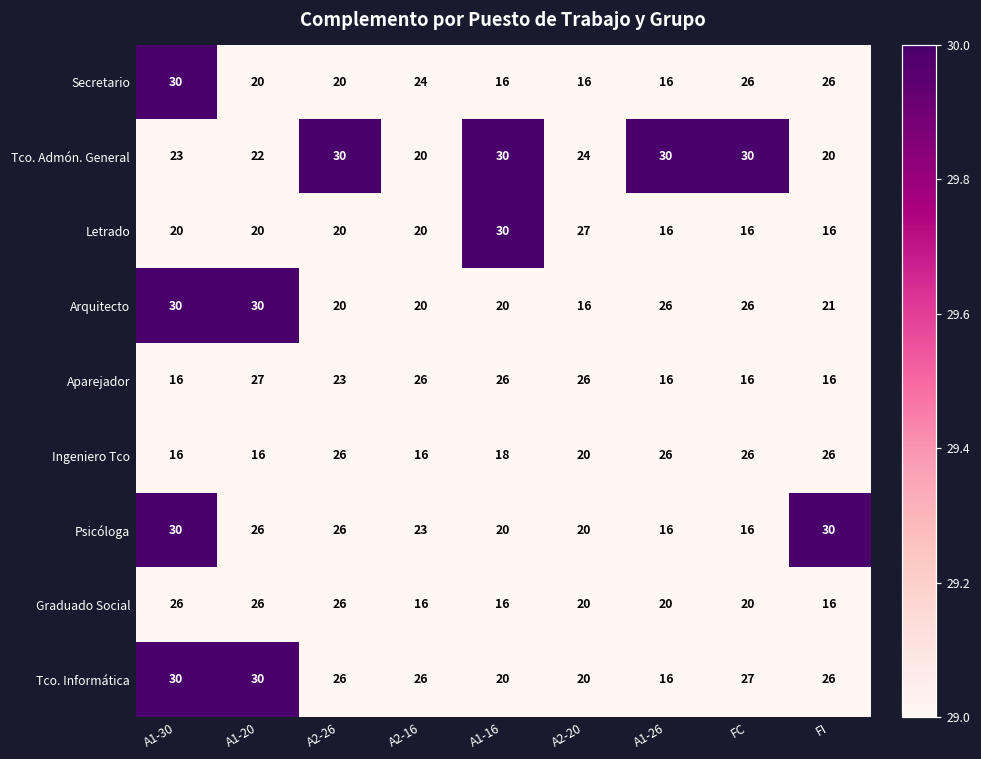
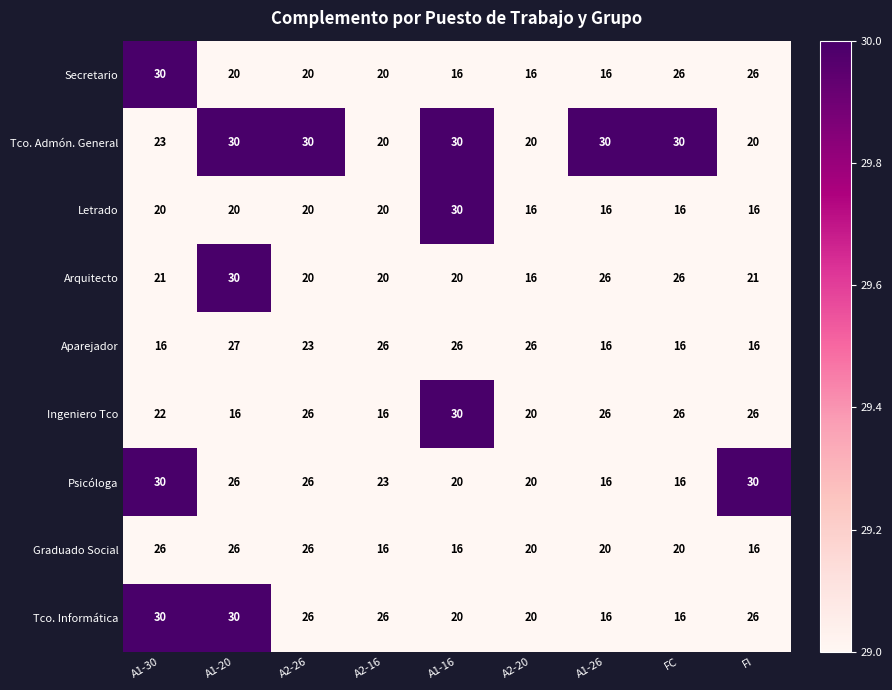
  {
    "Secretario": {
      "A1-30": 30,
      "A1-20": 20,
      "A2-26": 20,
-     "A2-16": 24,
+     "A2-16": 20,
      "A1-16": 16,
      "A2-20": 16,
      "A1-26": 16,
      "FC": 26,
      "FI": 26
    },
    "Tco. Admón. General": {
      "A1-30": 23,
-     "A1-20": 22,
+     "A1-20": 30,
      "A2-26": 30,
      "A2-16": 20,
      "A1-16": 30,
-     "A2-20": 24,
+     "A2-20": 20,
      "A1-26": 30,
      "FC": 30,
      "FI": 20
    },
    "Letrado": {
      "A1-30": 20,
      "A1-20": 20,
      "A2-26": 20,
      "A2-16": 20,
      "A1-16": 30,
-     "A2-20": 27,
+     "A2-20": 16,
      "A1-26": 16,
      "FC": 16,
      "FI": 16
    },
    "Arquitecto": {
-     "A1-30": 30,
+     "A1-30": 21,
      "A1-20": 30,
      "A2-26": 20,
      "A2-16": 20,
      "A1-16": 20,
      "A2-20": 16,
      "A1-26": 26,
      "FC": 26,
      "FI": 21
    },
    "Aparejador": {
      "A1-30": 16,
      "A1-20": 27,
      "A2-26": 23,
      "A2-16": 26,
      "A1-16": 26,
      "A2-20": 26,
      "A1-26": 16,
      "FC": 16,
      "FI": 16
    },
    "Ingeniero Tco": {
-     "A1-30": 16,
+     "A1-30": 22,
      "A1-20": 16,
      "A2-26": 26,
      "A2-16": 16,
-     "A1-16": 18,
+     "A1-16": 30,
      "A2-20": 20,
      "A1-26": 26,
      "FC": 26,
      "FI": 26
    },
    "Psicóloga": {
      "A1-30": 30,
      "A1-20": 26,
      "A2-26": 26,
      "A2-16": 23,
      "A1-16": 20,
      "A2-20": 20,
      "A1-26": 16,
      "FC": 16,
      "FI": 30
    },
    "Graduado Social": {
      "A1-30": 26,
      "A1-20": 26,
      "A2-26": 26,
      "A2-16": 16,
      "A1-16": 16,
      "A2-20": 20,
      "A1-26": 20,
      "FC": 20,
      "FI": 16
    },
    "Tco. Informática": {
      "A1-30": 30,
      "A1-20": 30,
      "A2-26": 26,
      "A2-16": 26,
      "A1-16": 20,
      "A2-20": 20,
      "A1-26": 16,
-     "FC": 27,
+     "FC": 16,
      "FI": 26
    }
  }
